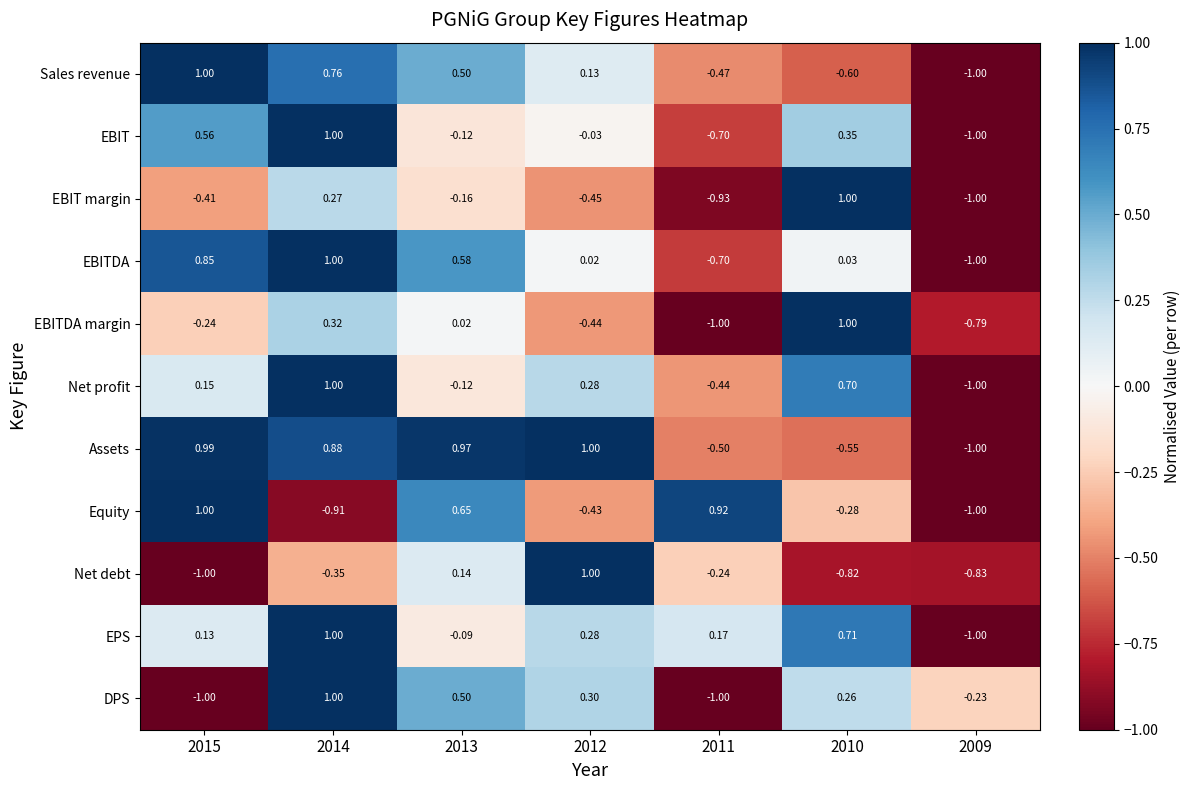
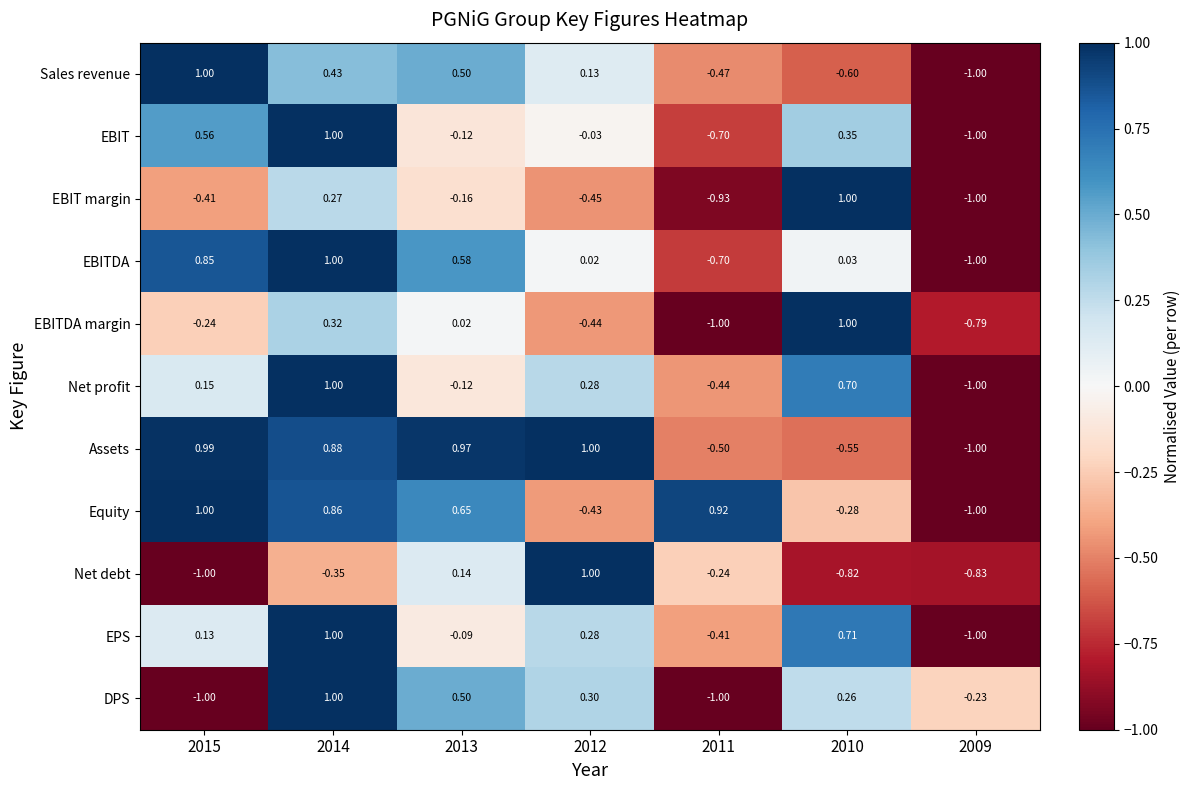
  {
    "Sales revenue": {
      "2015": 1.00,
-     "2014": 0.76,
+     "2014": 0.43,
      "2013": 0.50,
      "2012": 0.13,
      "2011": -0.47,
      "2010": -0.60,
      "2009": -1.00
    },
    "EBIT": {
      "2015": 0.56,
      "2014": 1.00,
      "2013": -0.12,
      "2012": -0.03,
      "2011": -0.70,
      "2010": 0.35,
      "2009": -1.00
    },
    "EBIT margin": {
      "2015": -0.41,
      "2014": 0.27,
      "2013": -0.16,
      "2012": -0.45,
      "2011": -0.93,
      "2010": 1.00,
      "2009": -1.00
    },
    "EBITDA": {
      "2015": 0.85,
      "2014": 1.00,
      "2013": 0.58,
      "2012": 0.02,
      "2011": -0.70,
      "2010": 0.03,
      "2009": -1.00
    },
    "EBITDA margin": {
      "2015": -0.24,
      "2014": 0.32,
      "2013": 0.02,
      "2012": -0.44,
      "2011": -1.00,
      "2010": 1.00,
      "2009": -0.79
    },
    "Net profit": {
      "2015": 0.15,
      "2014": 1.00,
      "2013": -0.12,
      "2012": 0.28,
      "2011": -0.44,
      "2010": 0.70,
      "2009": -1.00
    },
    "Assets": {
      "2015": 0.99,
      "2014": 0.88,
      "2013": 0.97,
      "2012": 1.00,
      "2011": -0.50,
      "2010": -0.55,
      "2009": -1.00
    },
    "Equity": {
      "2015": 1.00,
-     "2014": -0.91,
+     "2014": 0.86,
      "2013": 0.65,
      "2012": -0.43,
      "2011": 0.92,
      "2010": -0.28,
      "2009": -1.00
    },
    "Net debt": {
      "2015": -1.00,
      "2014": -0.35,
      "2013": 0.14,
      "2012": 1.00,
      "2011": -0.24,
      "2010": -0.82,
      "2009": -0.83
    },
    "EPS": {
      "2015": 0.13,
      "2014": 1.00,
      "2013": -0.09,
      "2012": 0.28,
-     "2011": 0.17,
+     "2011": -0.41,
      "2010": 0.71,
      "2009": -1.00
    },
    "DPS": {
      "2015": -1.00,
      "2014": 1.00,
      "2013": 0.50,
      "2012": 0.30,
      "2011": -1.00,
      "2010": 0.26,
      "2009": -0.23
    }
  }
